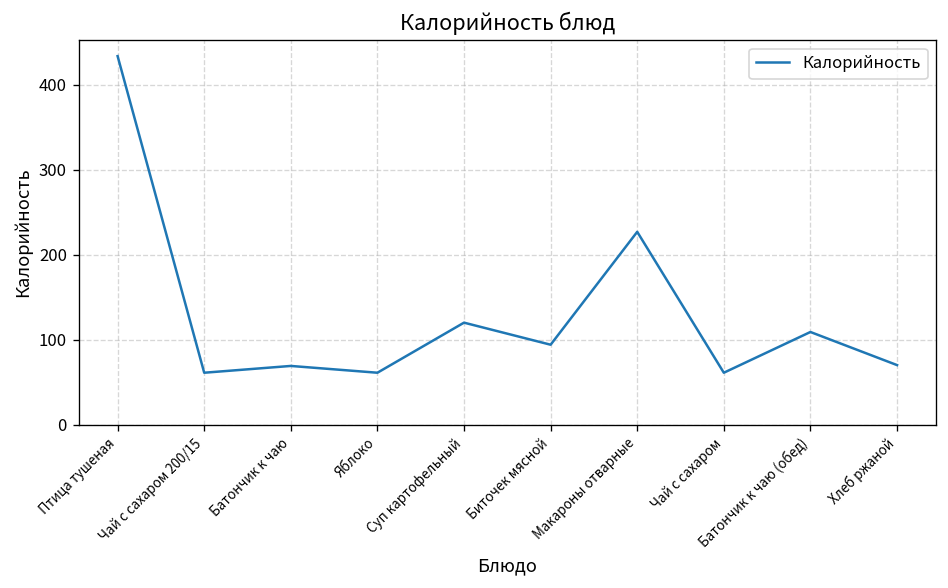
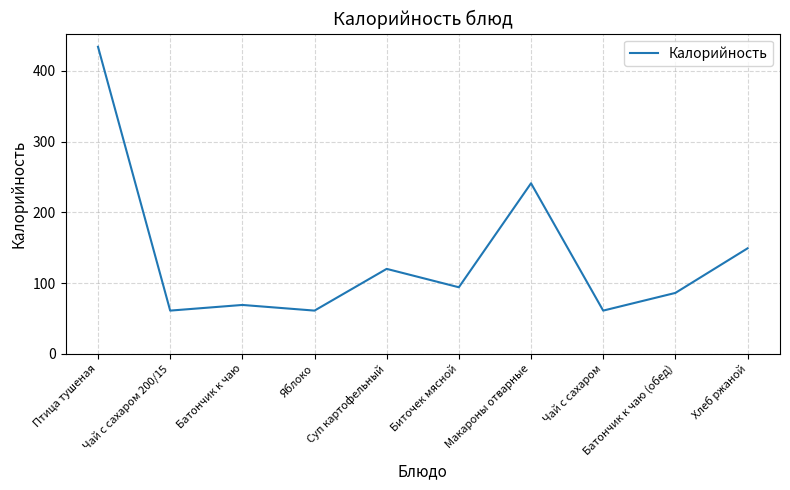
  {
    "Птица тушеная": 430,
    "Чай с сахаром 200/15": 60,
    "Батончик к чаю": 70,
    "Яблоко": 60,
    "Суп картофельный": 120,
    "Биточек мясной": 90,
-   "Макароны отварные": 230,
+   "Макароны отварные": 240,
    "Чай с сахаром": 60,
-   "Батончик к чаю (обед)": 110,
-   "Хлеб ржаной": 70
+   "Батончик к чаю (обед)": 90,
+   "Хлеб ржаной": 150
  }
